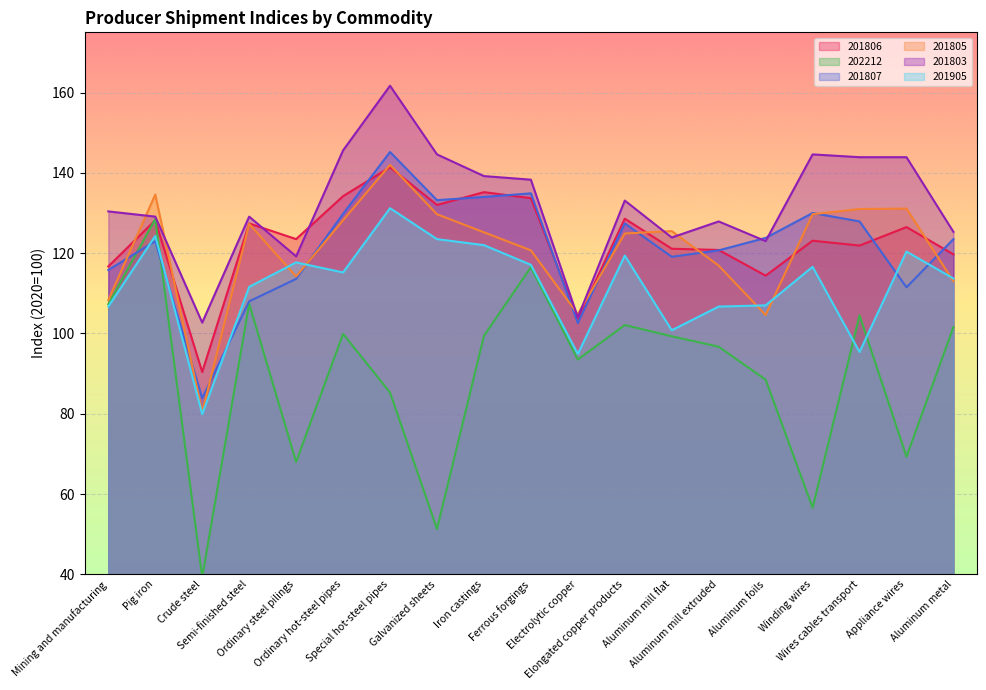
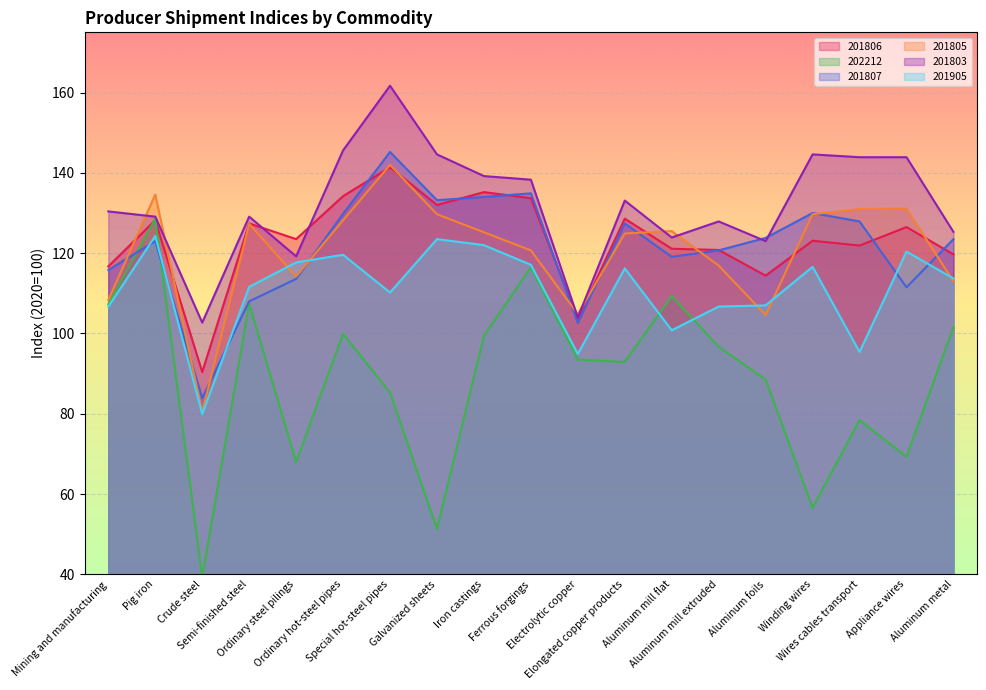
  {
    "202212": {
      "Ordinary steel pilings": 68,
      "Ordinary hot-steel pipes": 100,
      "Special hot-steel pipes": 85,
      "Galvanized sheets": 51,
      "Iron castings": 99,
      "Electrolytic copper": 94,
-     "Elongated copper products": 102,
-     "Aluminum mill flat": 99,
+     "Elongated copper products": 93,
+     "Aluminum mill flat": 109,
      "Aluminum mill extruded": 97,
      "Aluminum foils": 89,
      "Winding wires": 57,
-     "Wires cables transport": 105,
+     "Wires cables transport": 78,
      "Appliance wires": 69,
      "Aluminum metal": 102
    },
    "201905": {
      "Pig iron": 124,
      "Semi-finished steel": 112,
      "Ordinary steel pilings": 118,
-     "Ordinary hot-steel pipes": 115,
-     "Special hot-steel pipes": 131,
+     "Ordinary hot-steel pipes": 120,
+     "Special hot-steel pipes": 110,
      "Galvanized sheets": 124,
      "Iron castings": 122,
      "Electrolytic copper": 95,
-     "Elongated copper products": 119,
+     "Elongated copper products": 116,
      "Aluminum mill flat": 101,
      "Aluminum mill extruded": 107,
      "Aluminum foils": 107,
      "Winding wires": 117,
      "Wires cables transport": 95,
      "Appliance wires": 120,
      "Aluminum metal": 114
    }
  }
